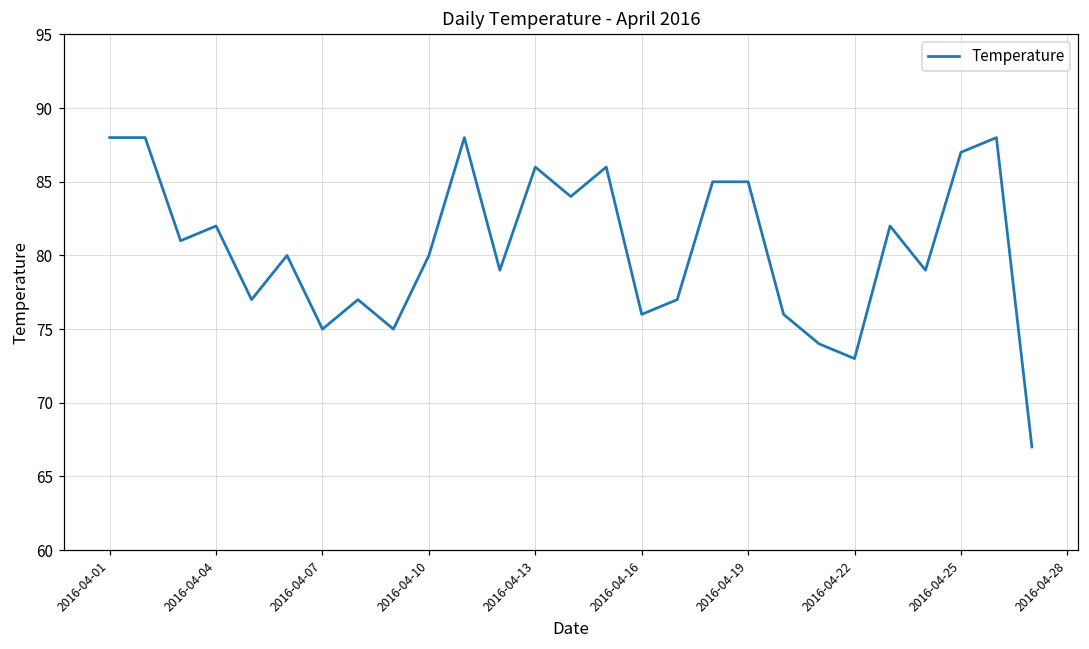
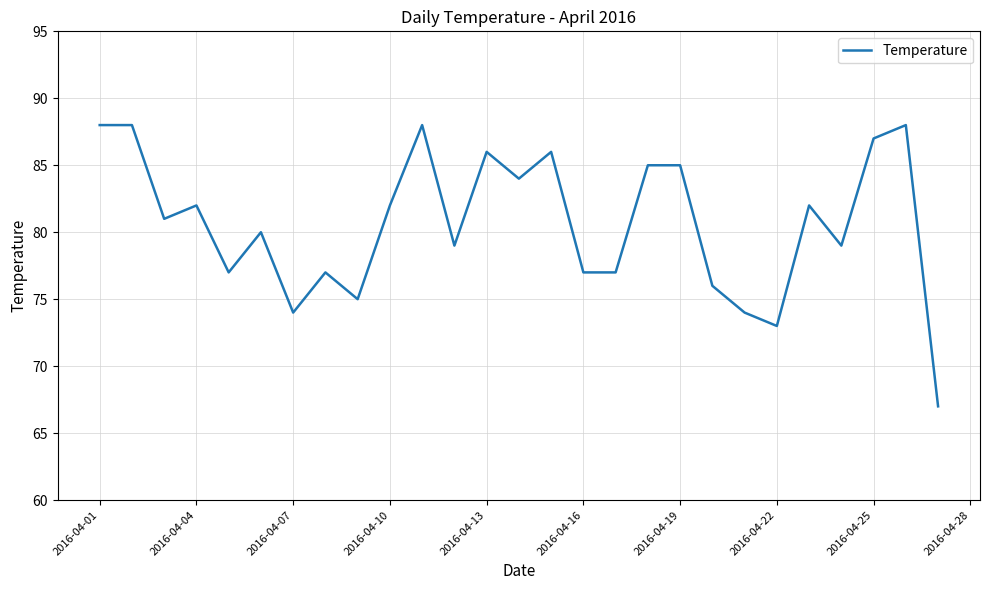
  {
    "2016-04-01": 88,
    "2016-04-04": 82,
-   "2016-04-07": 75,
-   "2016-04-10": 80,
+   "2016-04-07": 74,
+   "2016-04-10": 82,
    "2016-04-13": 86,
-   "2016-04-16": 76,
+   "2016-04-16": 77,
    "2016-04-19": 85,
    "2016-04-22": 73,
    "2016-04-25": 87
  }
